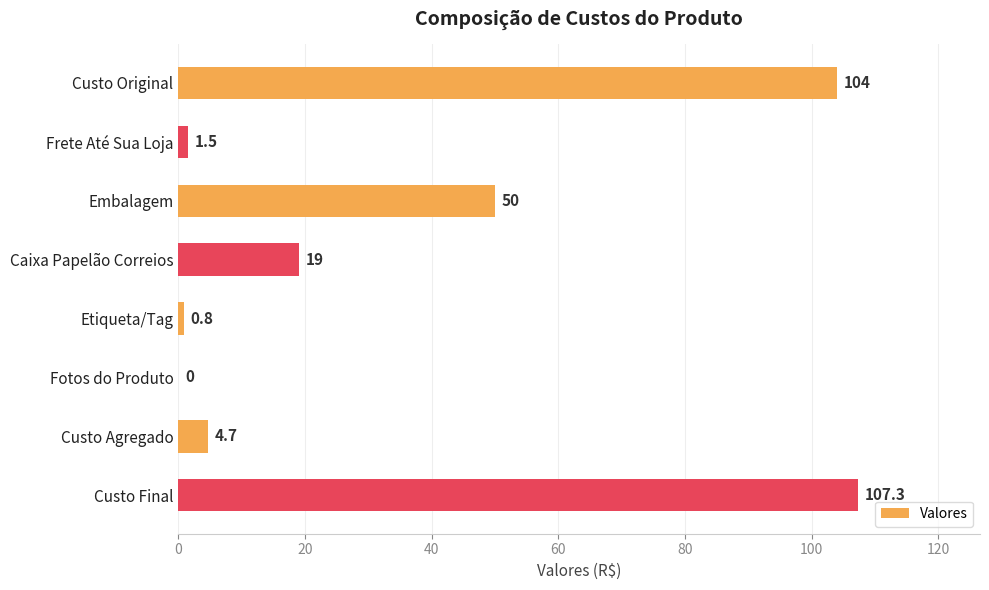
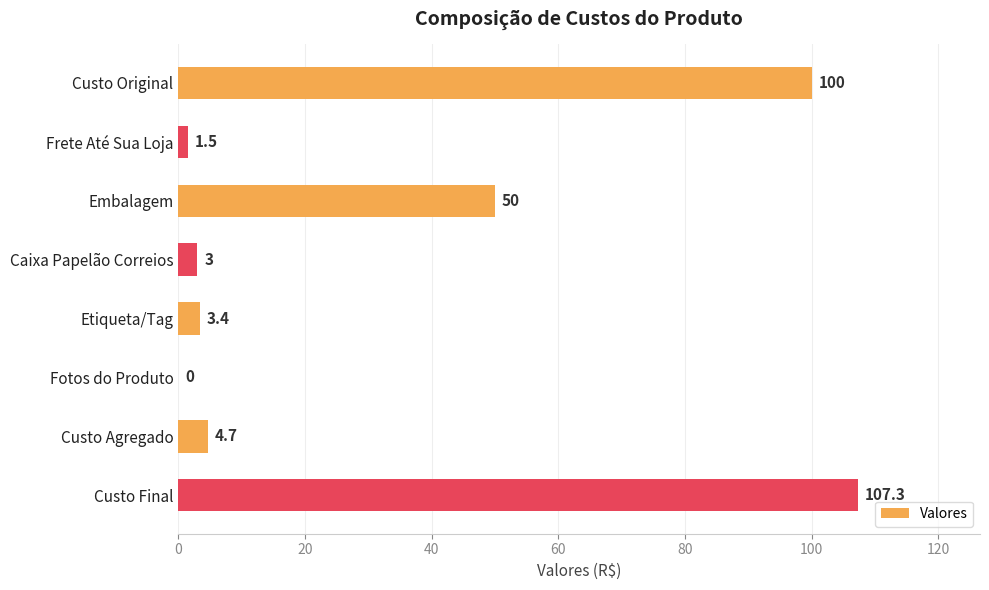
  {
-   "Custo Original": 104,
+   "Custo Original": 100,
    "Frete Até Sua Loja": 1.5,
    "Embalagem": 50,
-   "Caixa Papelão Correios": 19,
-   "Etiqueta/Tag": 0.8,
+   "Caixa Papelão Correios": 3,
+   "Etiqueta/Tag": 3.4,
    "Fotos do Produto": 0,
    "Custo Agregado": 4.7
  }
